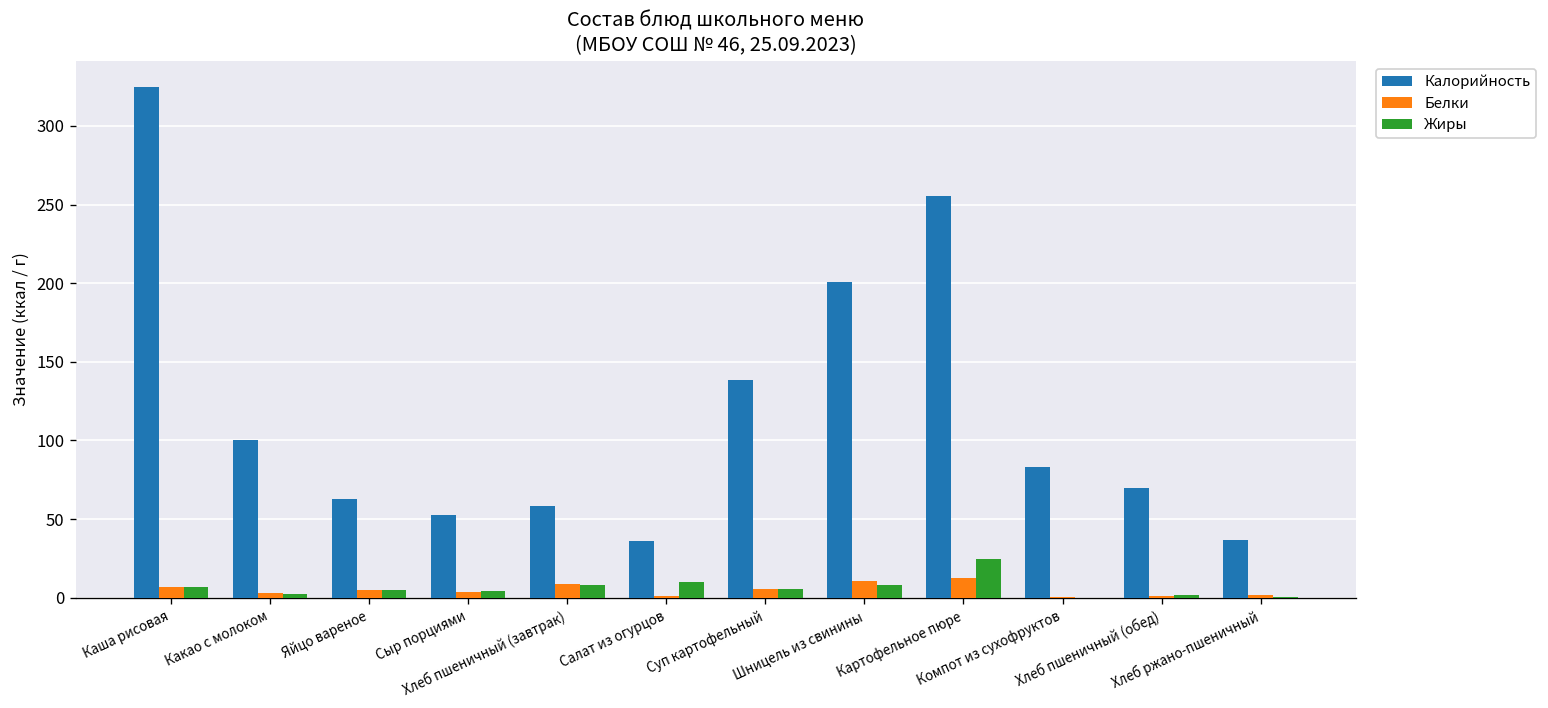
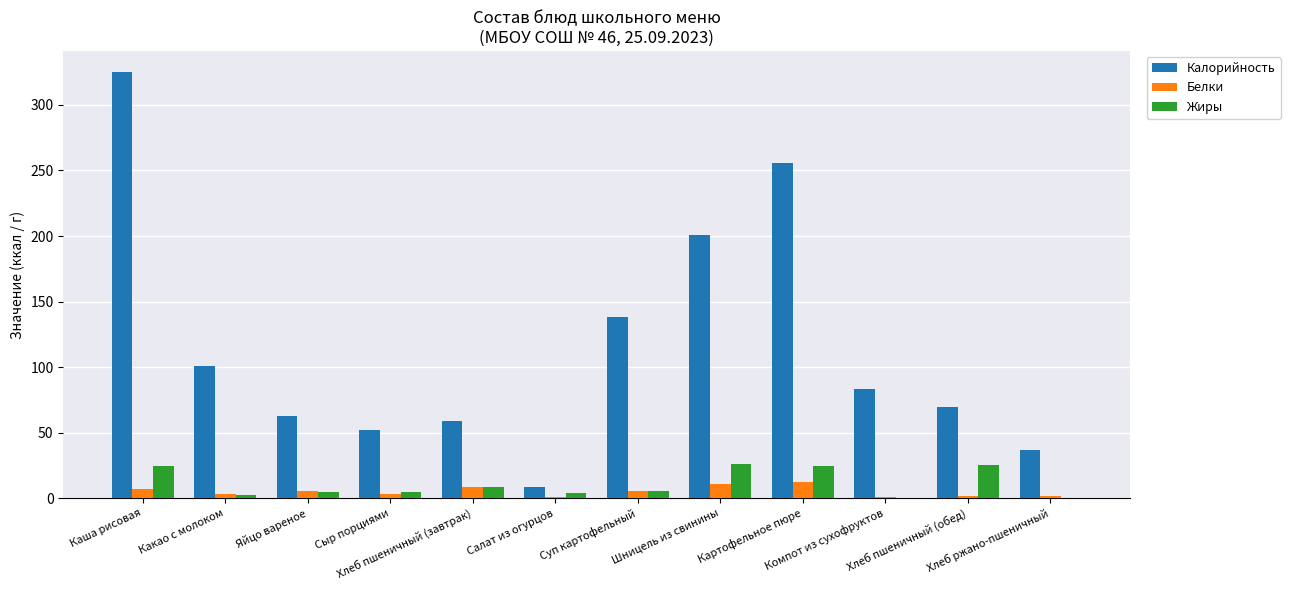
  {
    "Калорийность": {
      "Каша рисовая": 325,
      "Какао с молоком": 101,
      "Яйцо вареное": 63,
      "Сыр порциями": 52,
      "Хлеб пшеничный (завтрак)": 59,
-     "Салат из огурцов": 36,
+     "Салат из огурцов": 9,
      "Суп картофельный": 138,
      "Шницель из свинины": 201,
      "Картофельное пюре": 255,
      "Компот из сухофруктов": 83,
      "Хлеб пшеничный (обед)": 70,
      "Хлеб ржано-пшеничный": 37
    },
    "Белки": {
      "Каша рисовая": 7,
      "Какао с молоком": 3,
      "Яйцо вареное": 5,
      "Сыр порциями": 3,
      "Хлеб пшеничный (завтрак)": 9,
      "Суп картофельный": 6,
      "Шницель из свинины": 11,
      "Картофельное пюре": 13
    },
    "Жиры": {
-     "Каша рисовая": 7,
+     "Каша рисовая": 25,
      "Какао с молоком": 3,
      "Яйцо вареное": 5,
      "Сыр порциями": 4,
      "Хлеб пшеничный (завтрак)": 8,
-     "Салат из огурцов": 10,
+     "Салат из огурцов": 4,
      "Суп картофельный": 5,
-     "Шницель из свинины": 8,
+     "Шницель из свинины": 26,
      "Картофельное пюре": 25,
      "Компот из сухофруктов": 0,
-     "Хлеб пшеничный (обед)": 2
+     "Хлеб пшеничный (обед)": 25
    }
  }
